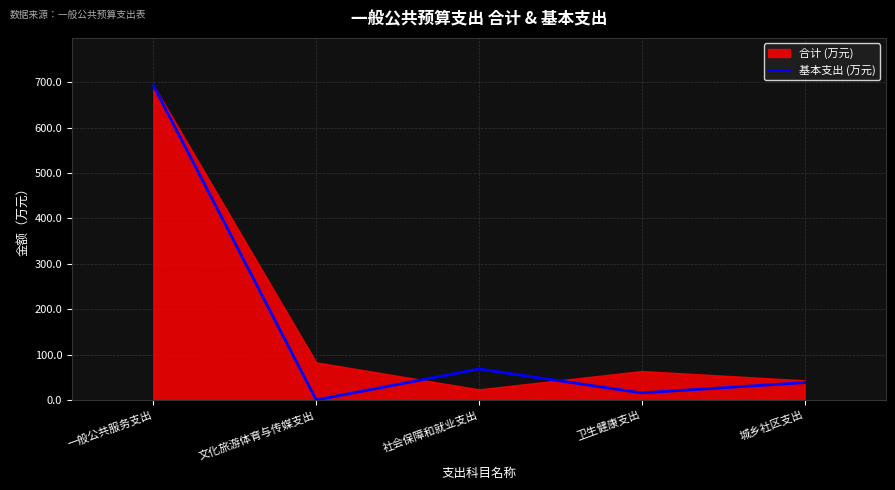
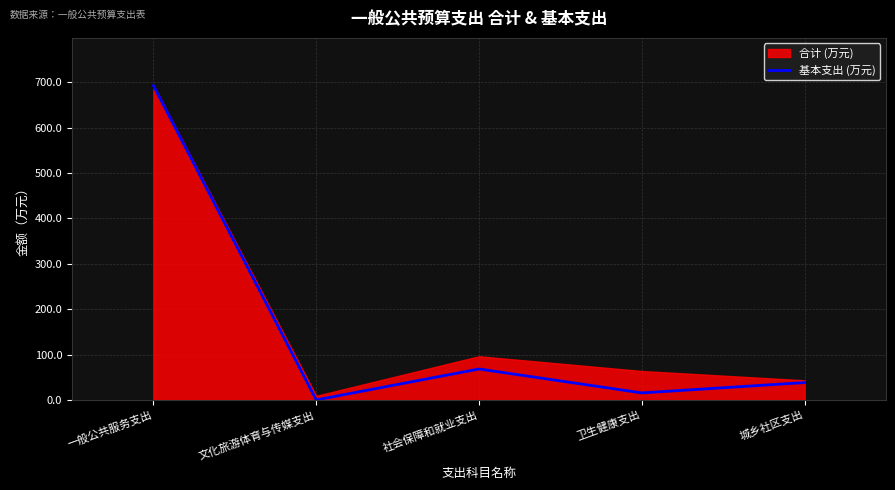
  {
    "合计 (万元)": {
-     "文化旅游体育与传媒支出": 80,
-     "社会保障和就业支出": 20,
+     "文化旅游体育与传媒支出": 10,
+     "社会保障和就业支出": 100,
      "卫生健康支出": 60
    },
    "基本支出 (万元)": {
      "文化旅游体育与传媒支出": 0,
      "社会保障和就业支出": 70,
      "卫生健康支出": 20
    }
  }
